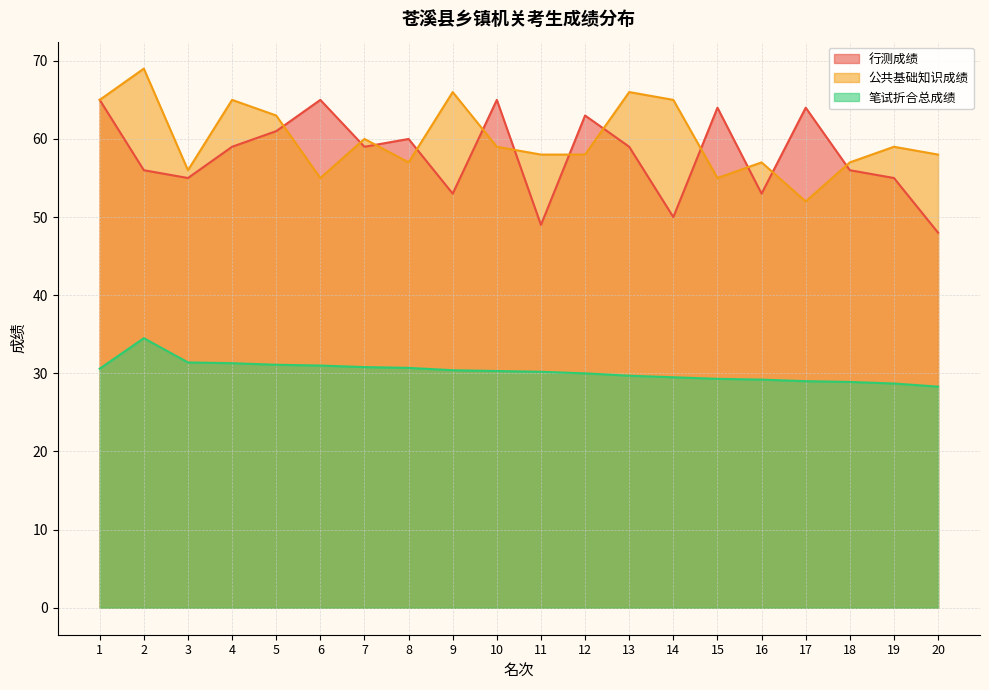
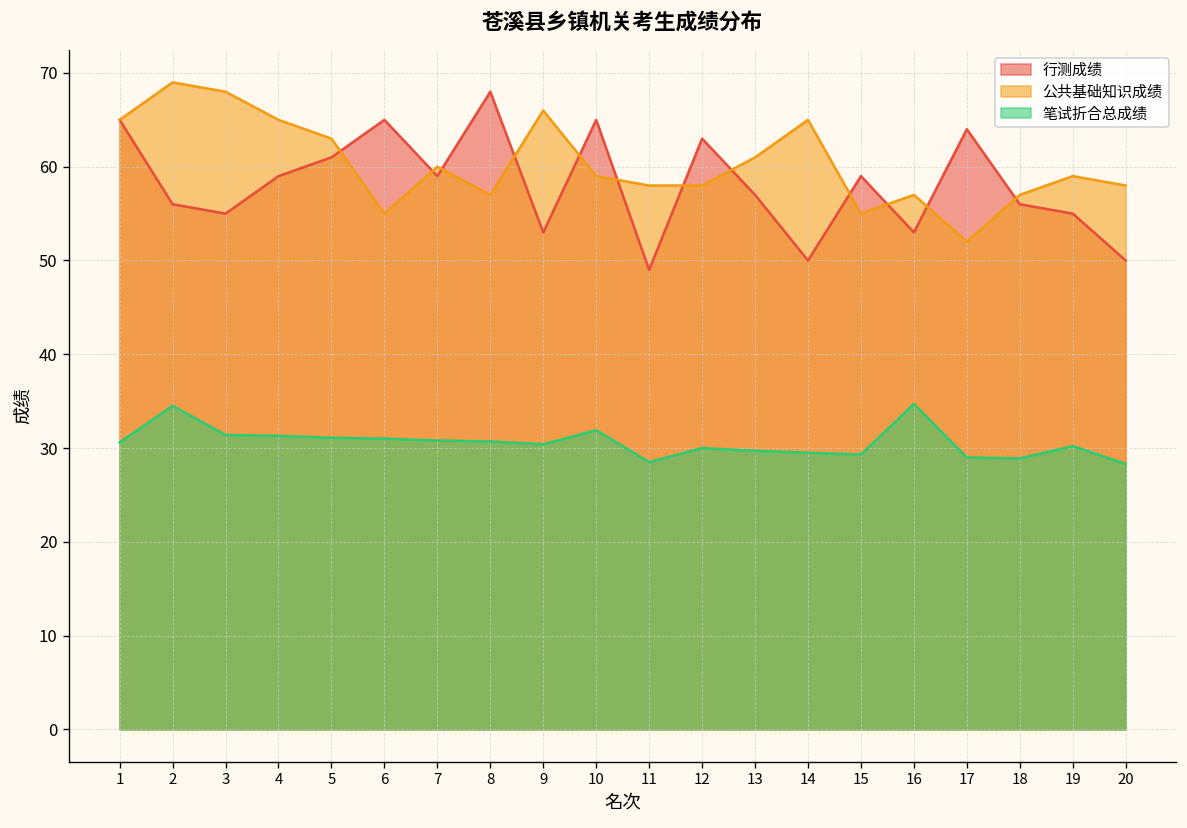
  {
    "行测成绩": {
      "2": 56,
      "3": 55,
      "4": 59,
      "5": 61,
      "6": 65,
      "7": 59,
-     "8": 60,
+     "8": 68,
      "9": 53,
      "10": 65,
      "11": 49,
      "12": 63,
-     "13": 59,
+     "13": 57,
      "14": 50,
-     "15": 64,
+     "15": 59,
      "16": 53,
      "17": 64,
      "18": 56,
      "19": 55,
-     "20": 48
+     "20": 50
    },
    "公共基础知识成绩": {
      "2": 69,
-     "3": 56,
+     "3": 68,
      "4": 65,
      "5": 63,
      "6": 55,
      "7": 60,
      "8": 57,
      "9": 66,
      "10": 59,
      "11": 58,
      "12": 58,
-     "13": 66,
+     "13": 61,
      "14": 65,
      "15": 55,
      "16": 57,
      "17": 52,
      "18": 57,
      "19": 59,
      "20": 58
    },
    "笔试折合总成绩": {
      "1": 31,
      "2": 35,
      "3": 31,
      "4": 31,
      "5": 31,
      "6": 31,
      "7": 31,
      "8": 31,
      "9": 30,
-     "10": 30,
-     "11": 30,
+     "10": 32,
+     "11": 29,
      "12": 30,
      "13": 30,
      "14": 30,
      "15": 29,
-     "16": 29,
+     "16": 35,
      "17": 29,
      "18": 29,
-     "19": 29,
+     "19": 30,
      "20": 28
    }
  }
